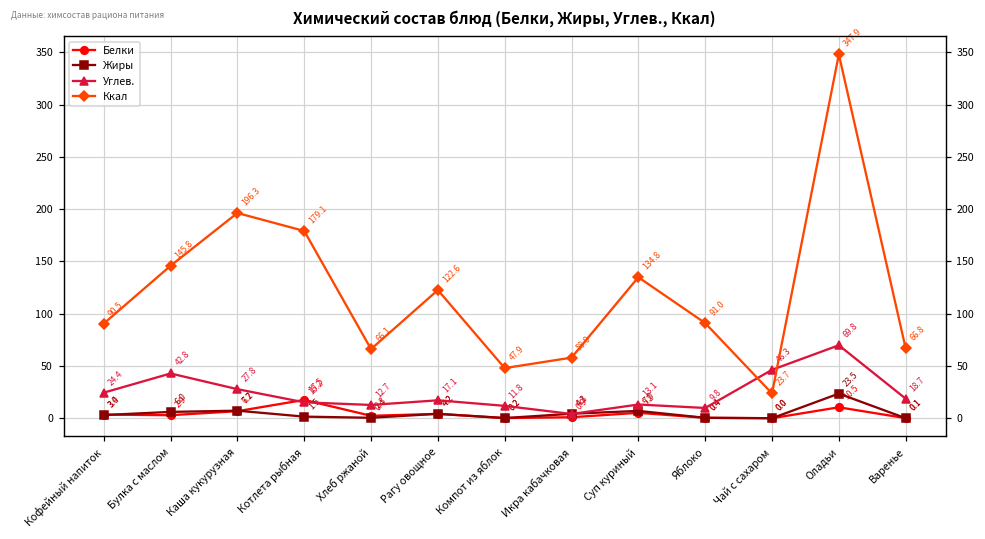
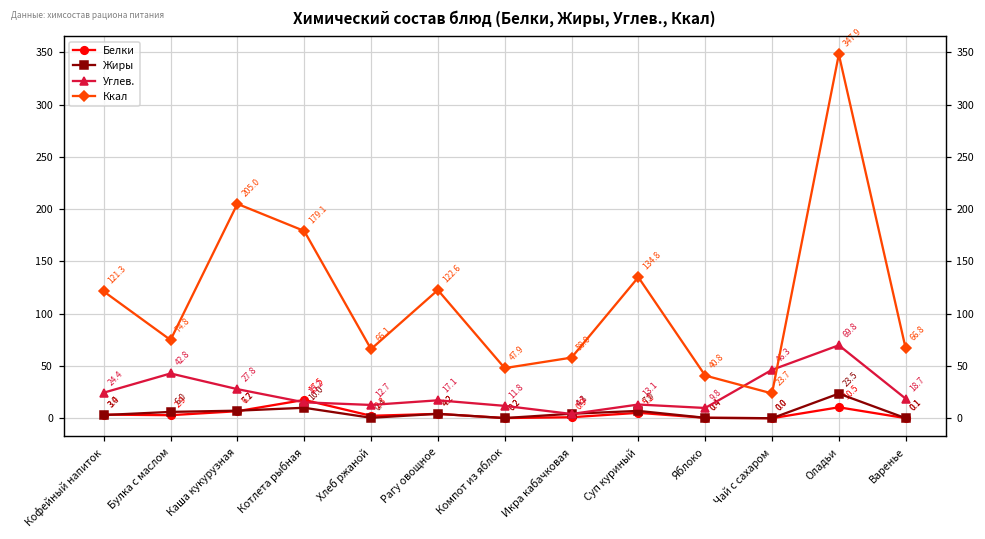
  {
    "Жиры": {
-     "Котлета рыбная": 1.5
+     "Котлета рыбная": 10.0
    },
    "Углев.": {
      "Кофейный напиток": 24.4,
      "Булка с маслом": 42.8,
      "Каша кукурузная": 27.8,
      "Рагу овощное": 17.1,
      "Компот из яблок": 11.8,
      "Чай с сахаром": 46.3,
      "Оладьи": 69.8,
      "Варенье": 18.7
    },
    "Ккал": {
-     "Кофейный напиток": 90.5,
-     "Булка с маслом": 145.8,
-     "Каша кукурузная": 196.3,
+     "Кофейный напиток": 121.3,
+     "Булка с маслом": 74.8,
+     "Каша кукурузная": 205.0,
      "Котлета рыбная": 179.1,
      "Хлеб ржаной": 66.1,
      "Рагу овощное": 122.6,
      "Компот из яблок": 47.9,
      "Икра кабачковая": 58.0,
      "Суп куриный": 134.8,
-     "Яблоко": 91.0,
+     "Яблоко": 40.8,
      "Чай с сахаром": 23.7,
      "Оладьи": 347.9,
      "Варенье": 66.8
    }
  }
